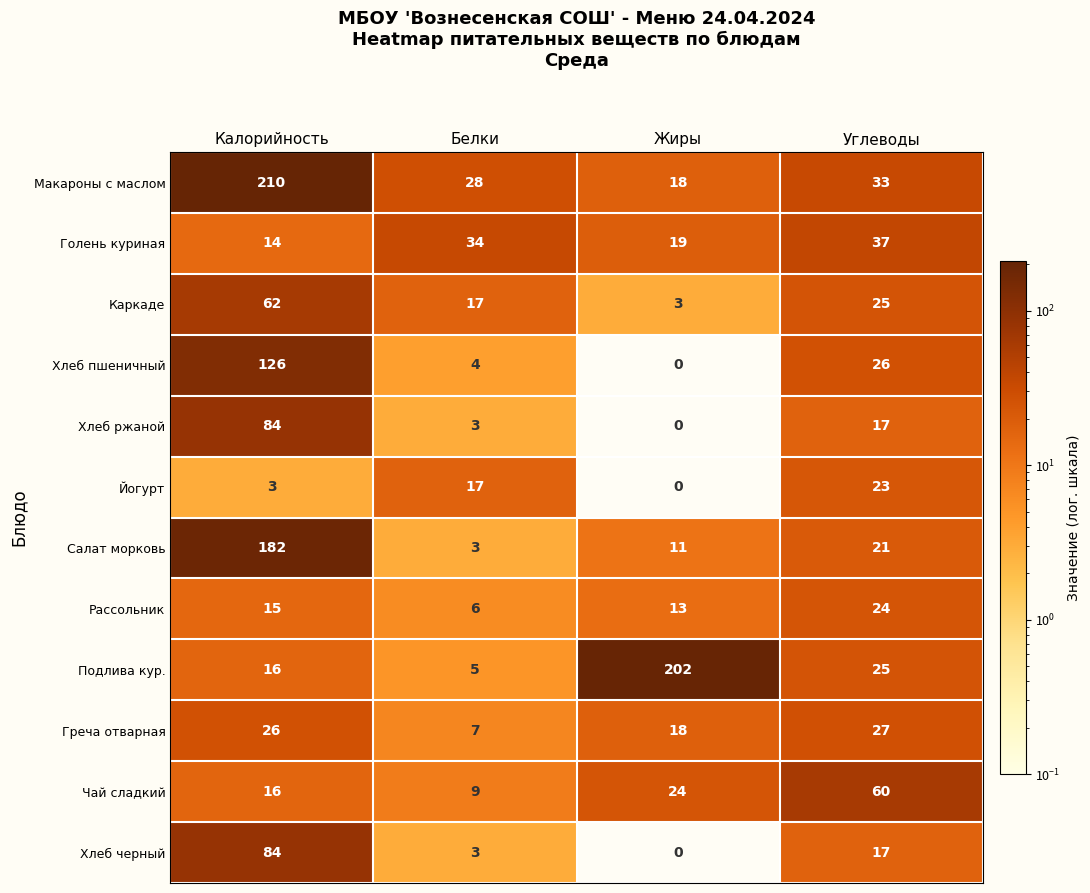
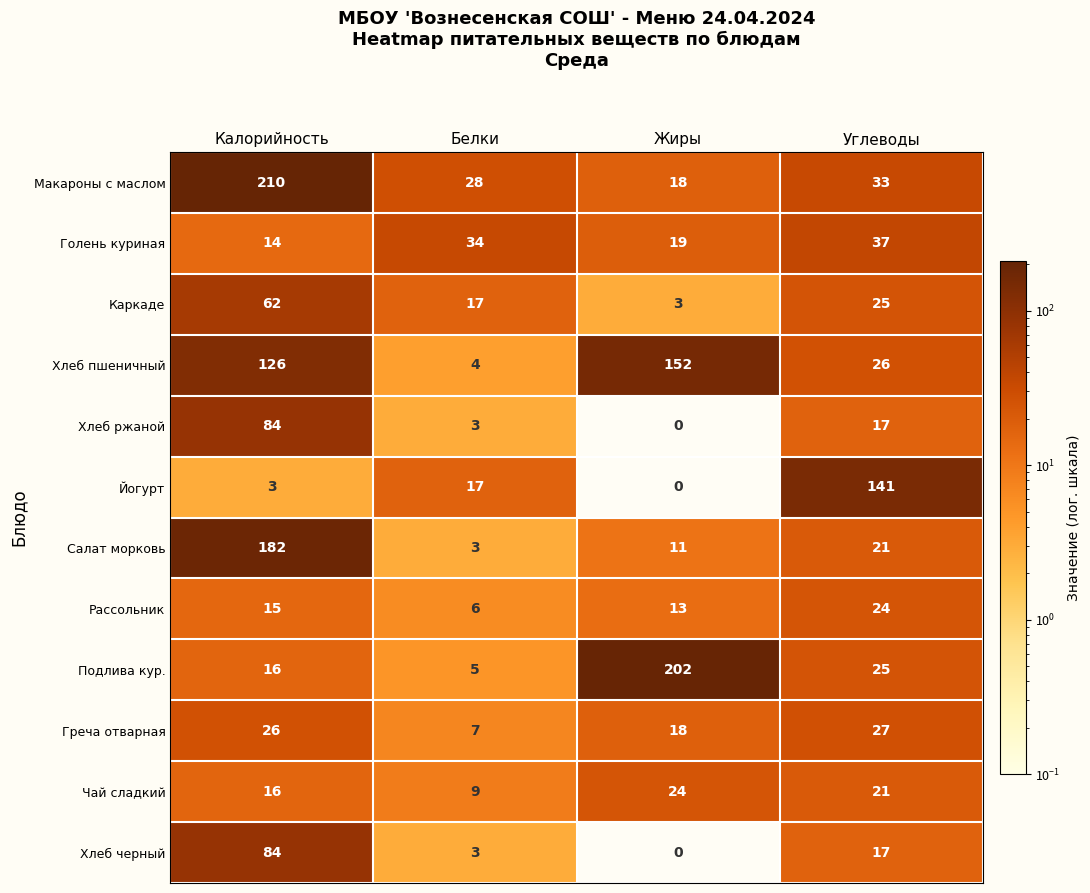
  {
    "Макароны с маслом": {
      "Калорийность": 210,
      "Белки": 28,
      "Жиры": 18,
      "Углеводы": 33
    },
    "Голень куриная": {
      "Калорийность": 14,
      "Белки": 34,
      "Жиры": 19,
      "Углеводы": 37
    },
    "Каркаде": {
      "Калорийность": 62,
      "Белки": 17,
      "Жиры": 3,
      "Углеводы": 25
    },
    "Хлеб пшеничный": {
      "Калорийность": 126,
      "Белки": 4,
-     "Жиры": 0,
+     "Жиры": 152,
      "Углеводы": 26
    },
    "Хлеб ржаной": {
      "Калорийность": 84,
      "Белки": 3,
      "Жиры": 0,
      "Углеводы": 17
    },
    "Йогурт": {
      "Калорийность": 3,
      "Белки": 17,
      "Жиры": 0,
-     "Углеводы": 23
+     "Углеводы": 141
    },
    "Салат морковь": {
      "Калорийность": 182,
      "Белки": 3,
      "Жиры": 11,
      "Углеводы": 21
    },
    "Рассольник": {
      "Калорийность": 15,
      "Белки": 6,
      "Жиры": 13,
      "Углеводы": 24
    },
    "Подлива кур.": {
      "Калорийность": 16,
      "Белки": 5,
      "Жиры": 202,
      "Углеводы": 25
    },
    "Греча отварная": {
      "Калорийность": 26,
      "Белки": 7,
      "Жиры": 18,
      "Углеводы": 27
    },
    "Чай сладкий": {
      "Калорийность": 16,
      "Белки": 9,
      "Жиры": 24,
-     "Углеводы": 60
+     "Углеводы": 21
    },
    "Хлеб черный": {
      "Калорийность": 84,
      "Белки": 3,
      "Жиры": 0,
      "Углеводы": 17
    }
  }
